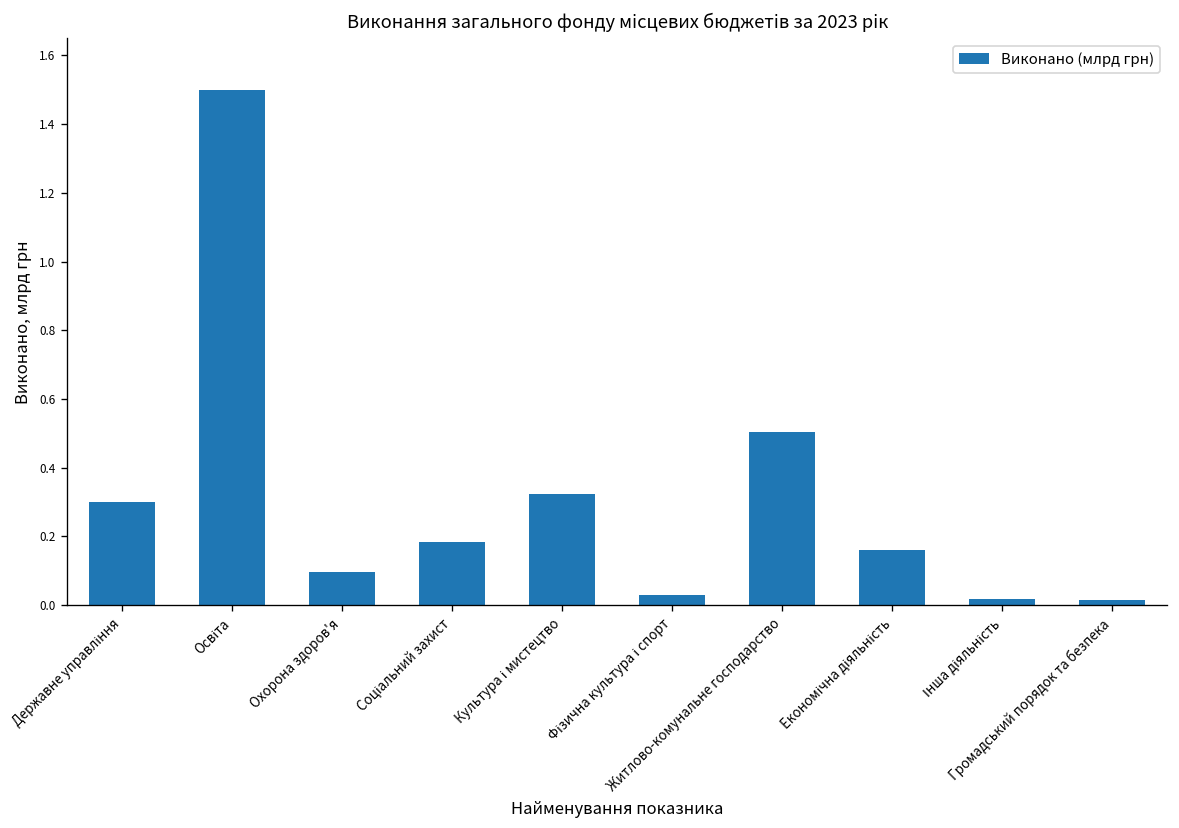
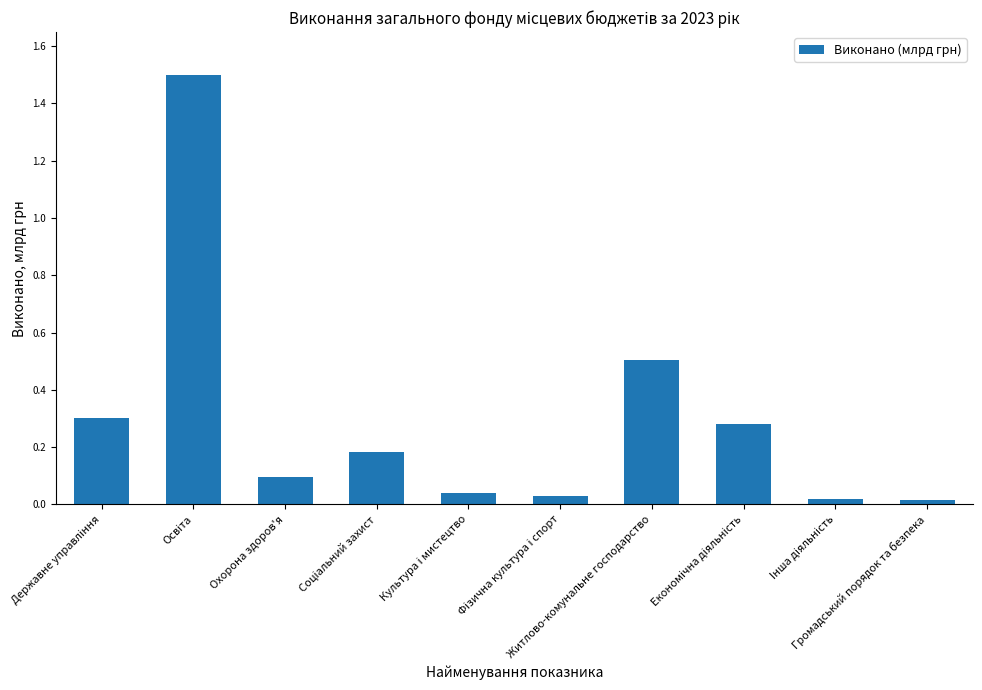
  {
    "Державне управління": 0.30,
    "Освіта": 1.50,
    "Охорона здоров'я": 0.10,
    "Соціальний захист": 0.18,
-   "Культура і мистецтво": 0.32,
+   "Культура і мистецтво": 0.04,
    "Фізична культура і спорт": 0.03,
    "Житлово-комунальне господарство": 0.50,
-   "Економічна діяльність": 0.16,
+   "Економічна діяльність": 0.28,
    "Інша діяльність": 0.02,
    "Громадський порядок та безпека": 0.01
  }
